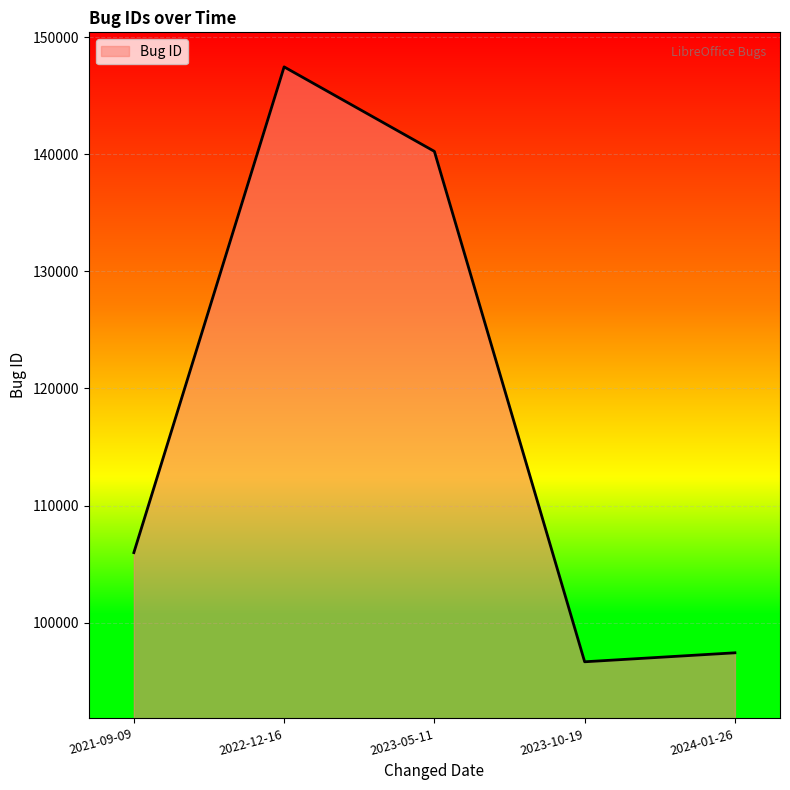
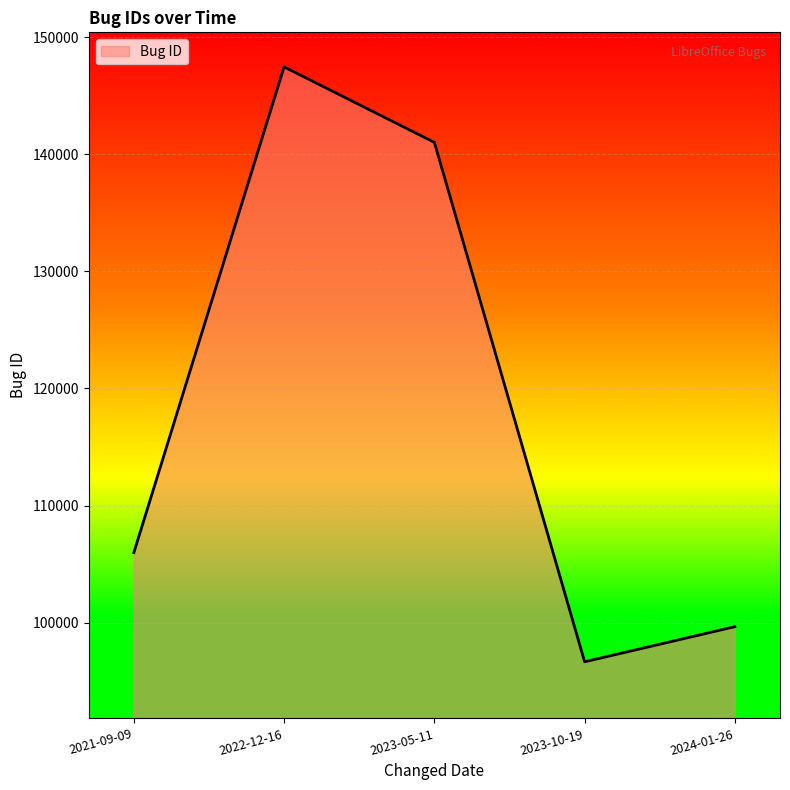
  {
    "2021-09-09": 106000,
    "2022-12-16": 147500,
-   "2023-05-11": 140200,
+   "2023-05-11": 141000,
    "2023-10-19": 96700,
-   "2024-01-26": 97400
+   "2024-01-26": 99700
  }
